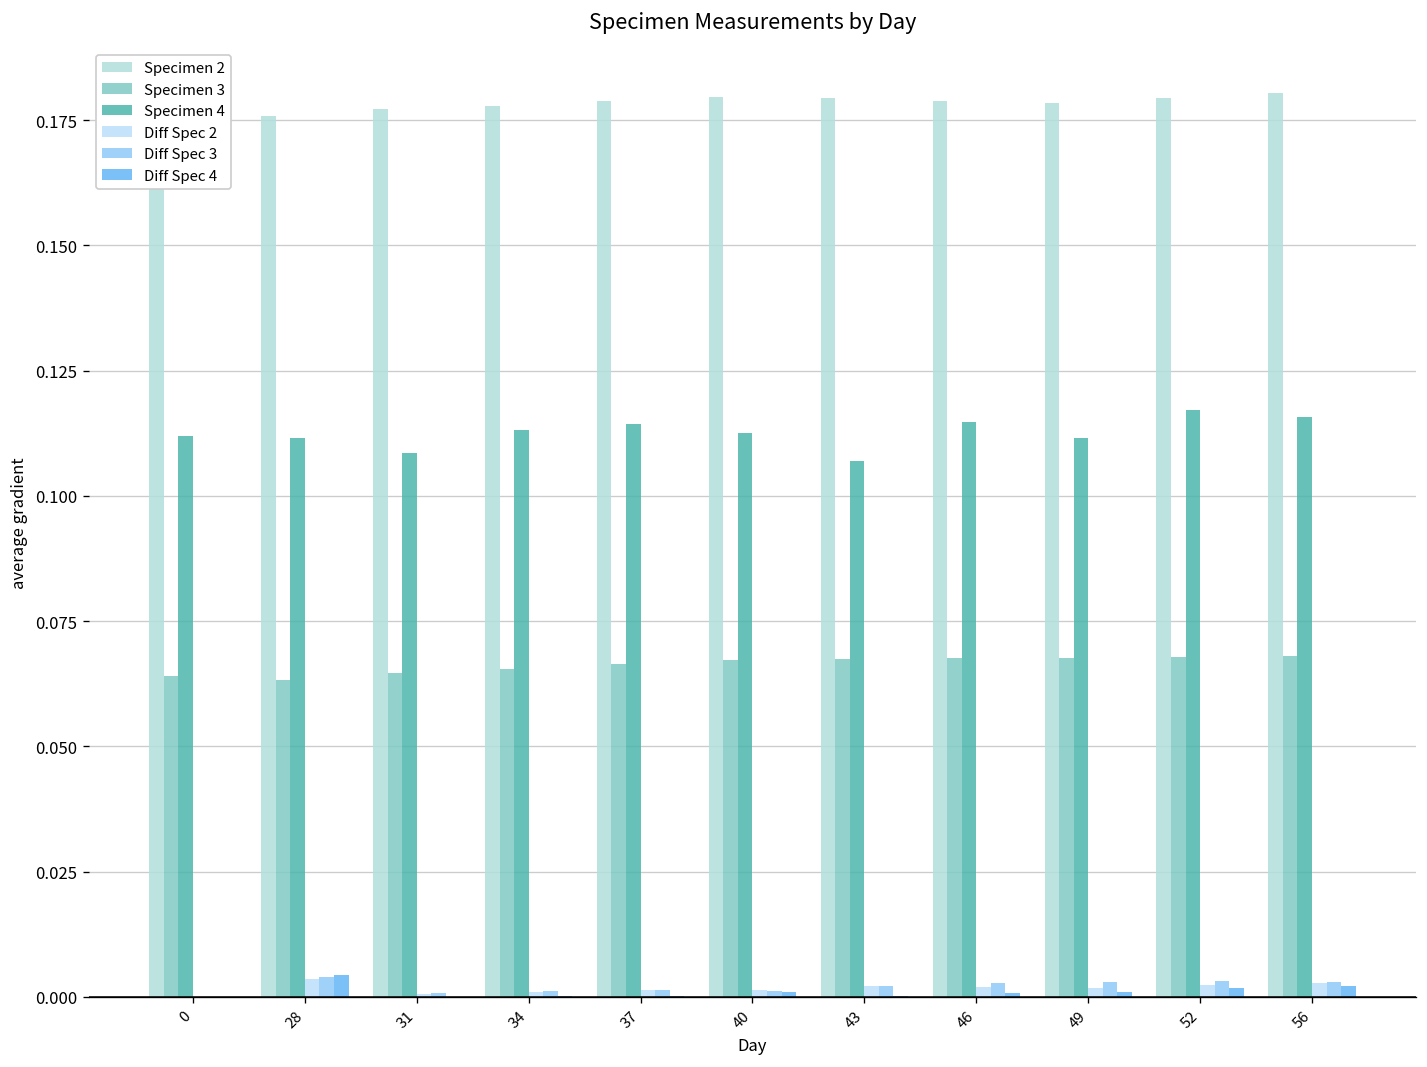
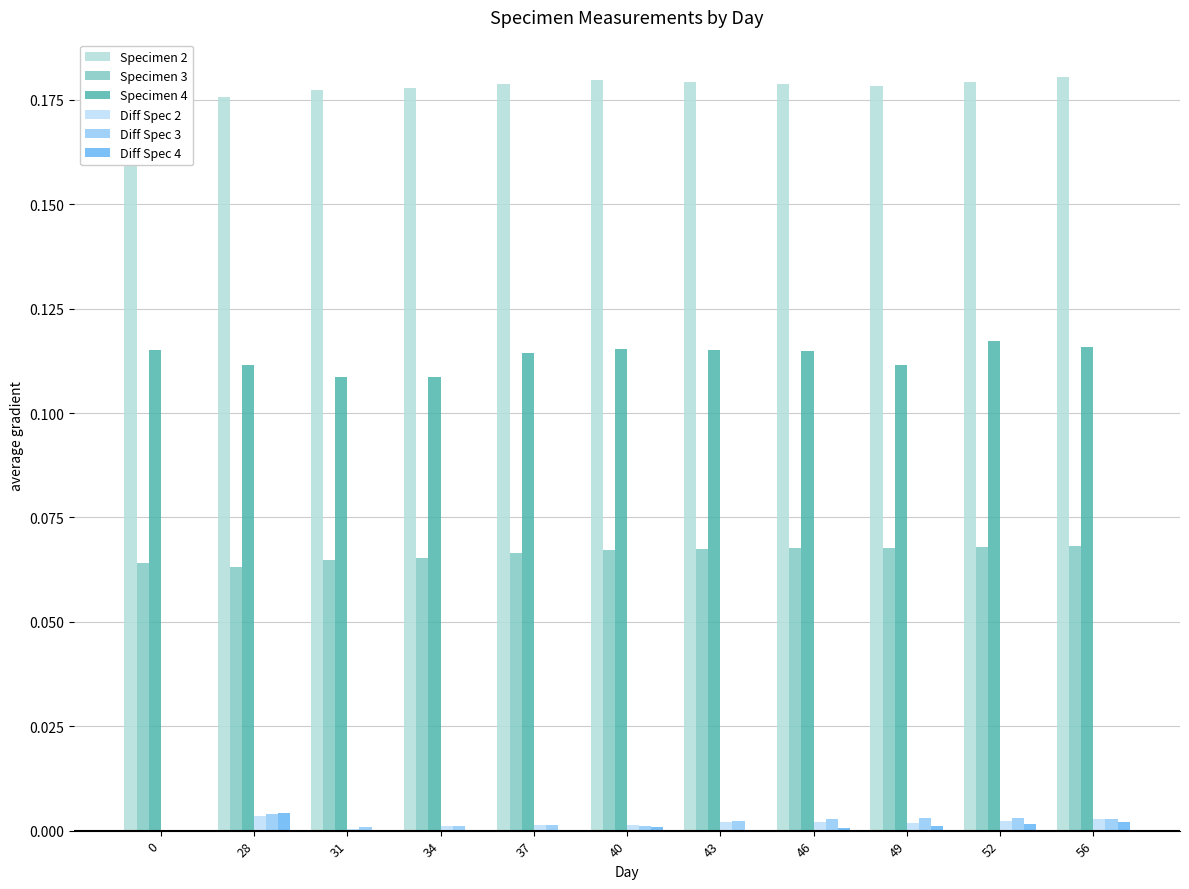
  {
    "Specimen 4": {
-     "0": 0.112,
+     "0": 0.115,
      "28": 0.112,
      "31": 0.109,
-     "34": 0.113,
+     "34": 0.109,
      "37": 0.114,
-     "40": 0.113,
-     "43": 0.107,
+     "40": 0.115,
+     "43": 0.115,
      "46": 0.115,
      "49": 0.112,
      "52": 0.117,
      "56": 0.116
    }
  }
